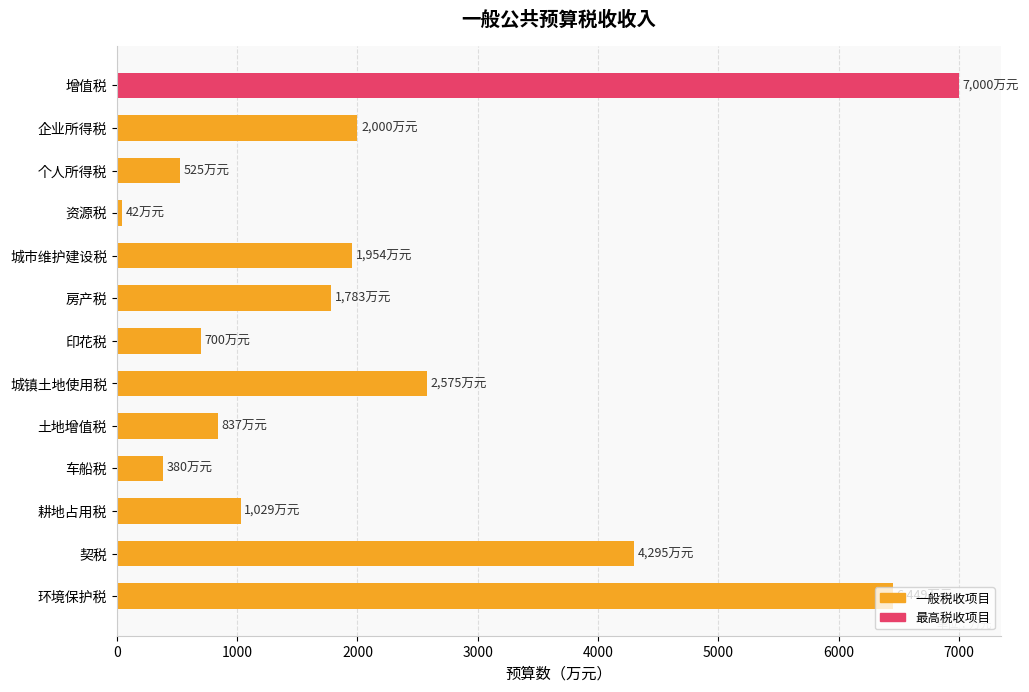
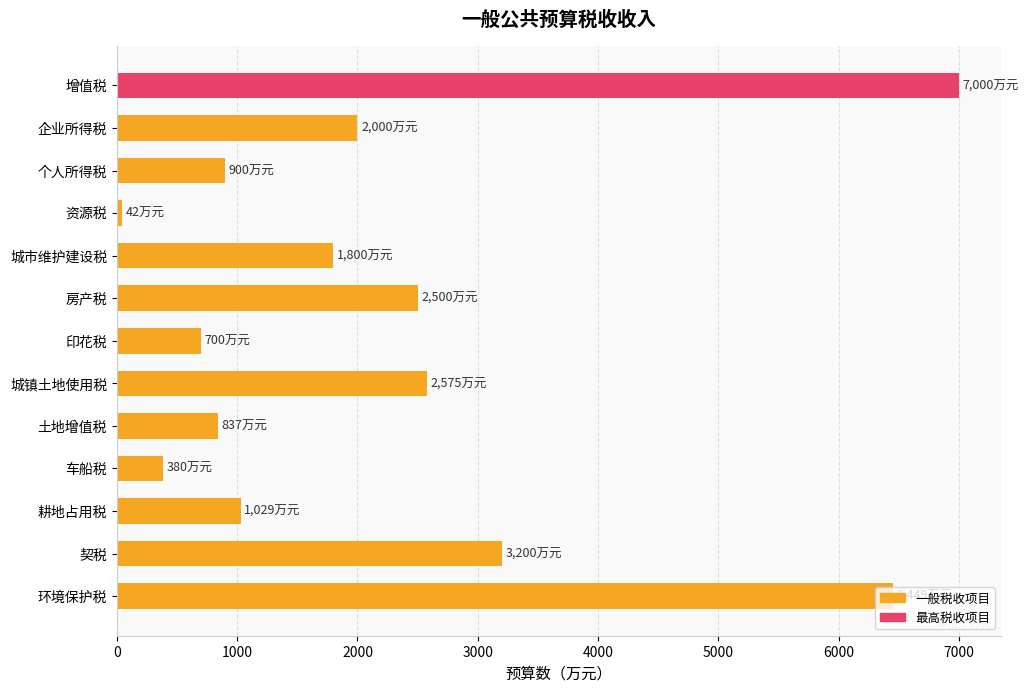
  {
    "增值税": "7,000",
    "企业所得税": "2,000",
-   "个人所得税": "525",
+   "个人所得税": "900",
    "资源税": "42",
-   "城市维护建设税": "1,954",
-   "房产税": "1,783",
+   "城市维护建设税": "1,800",
+   "房产税": "2,500",
    "印花税": "700",
    "城镇土地使用税": "2,575",
    "土地增值税": "837",
    "车船税": "380",
    "耕地占用税": "1,029",
-   "契税": "4,295"
+   "契税": "3,200"
  }
